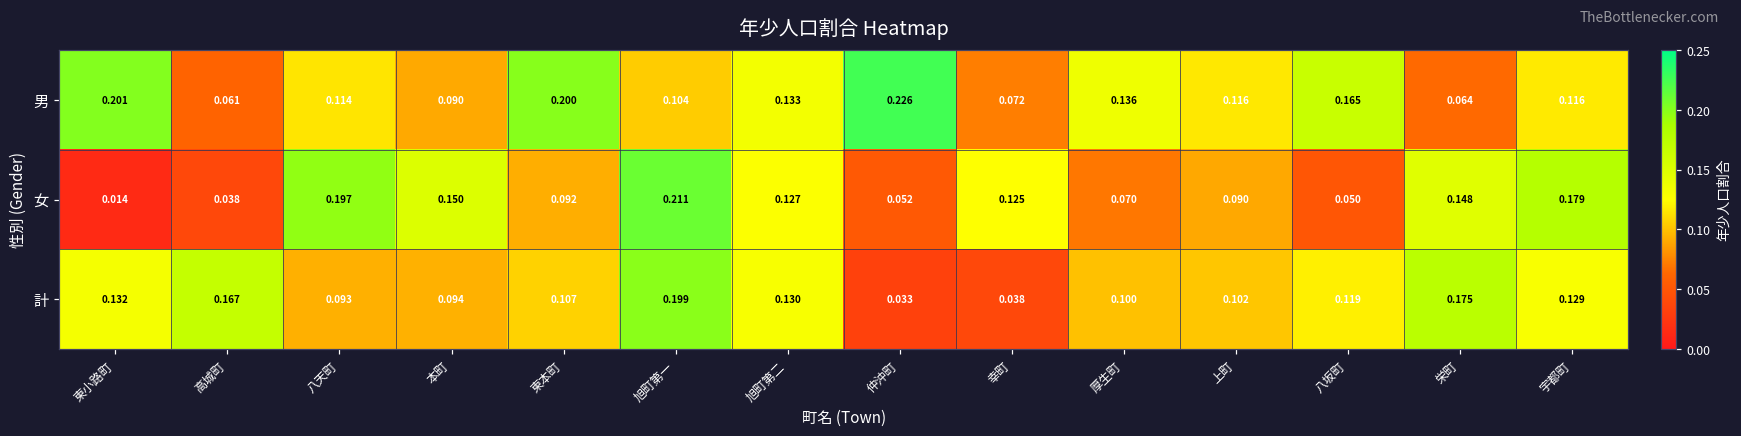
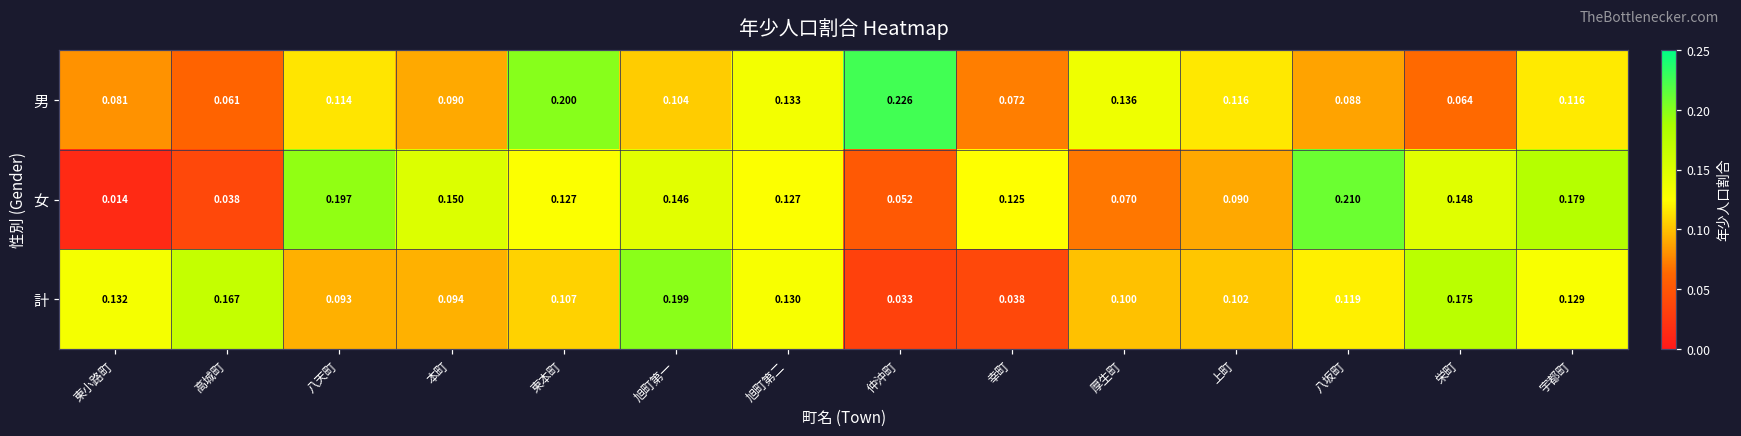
  {
    "男": {
-     "東小路町": 0.201,
+     "東小路町": 0.081,
      "高城町": 0.061,
      "八天町": 0.114,
      "本町": 0.090,
      "東本町": 0.200,
      "旭町第一": 0.104,
      "旭町第二": 0.133,
      "仲沖町": 0.226,
      "幸町": 0.072,
      "厚生町": 0.136,
      "上町": 0.116,
-     "八坂町": 0.165,
+     "八坂町": 0.088,
      "栄町": 0.064,
      "宇都町": 0.116
    },
    "女": {
      "東小路町": 0.014,
      "高城町": 0.038,
      "八天町": 0.197,
      "本町": 0.150,
-     "東本町": 0.092,
-     "旭町第一": 0.211,
+     "東本町": 0.127,
+     "旭町第一": 0.146,
      "旭町第二": 0.127,
      "仲沖町": 0.052,
      "幸町": 0.125,
      "厚生町": 0.070,
      "上町": 0.090,
-     "八坂町": 0.050,
+     "八坂町": 0.210,
      "栄町": 0.148,
      "宇都町": 0.179
    },
    "計": {
      "東小路町": 0.132,
      "高城町": 0.167,
      "八天町": 0.093,
      "本町": 0.094,
      "東本町": 0.107,
      "旭町第一": 0.199,
      "旭町第二": 0.130,
      "仲沖町": 0.033,
      "幸町": 0.038,
      "厚生町": 0.100,
      "上町": 0.102,
      "八坂町": 0.119,
      "栄町": 0.175,
      "宇都町": 0.129
    }
  }
